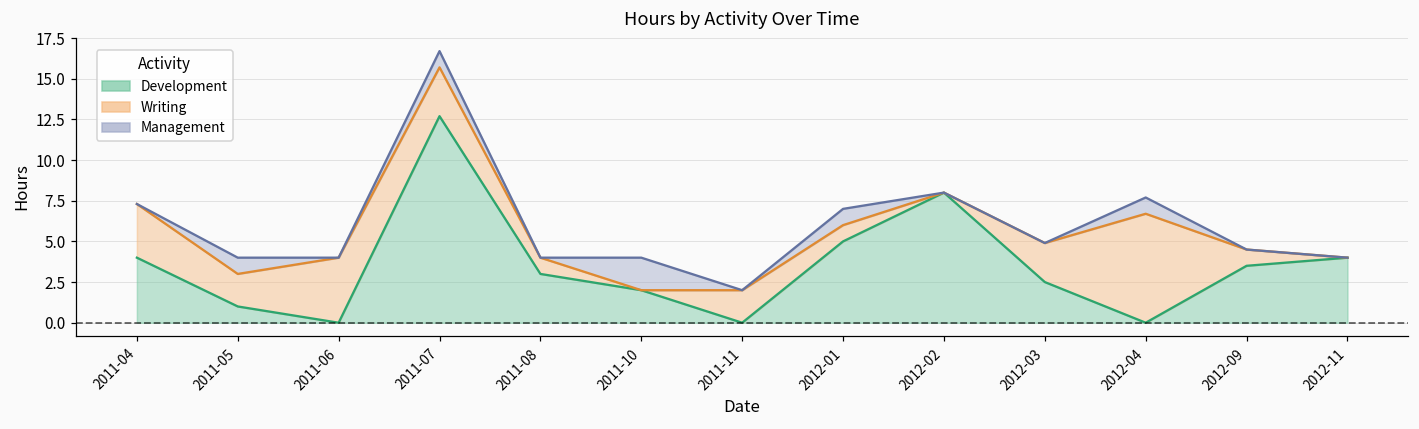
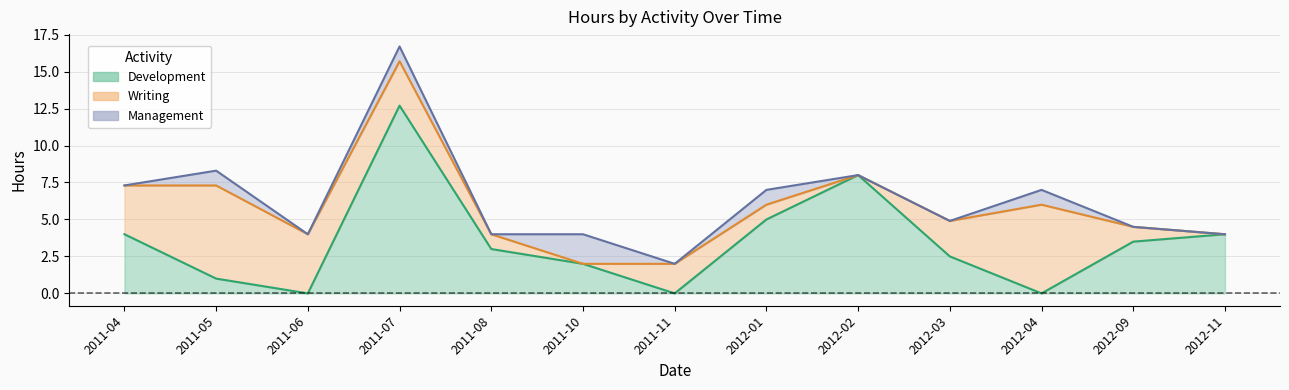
  {
    "Writing": {
-     "2011-05": 2.0,
+     "2011-05": 6.3,
      "2011-07": 3.0,
      "2012-01": 1.0,
-     "2012-04": 6.7
+     "2012-04": 6.0
    }
  }
